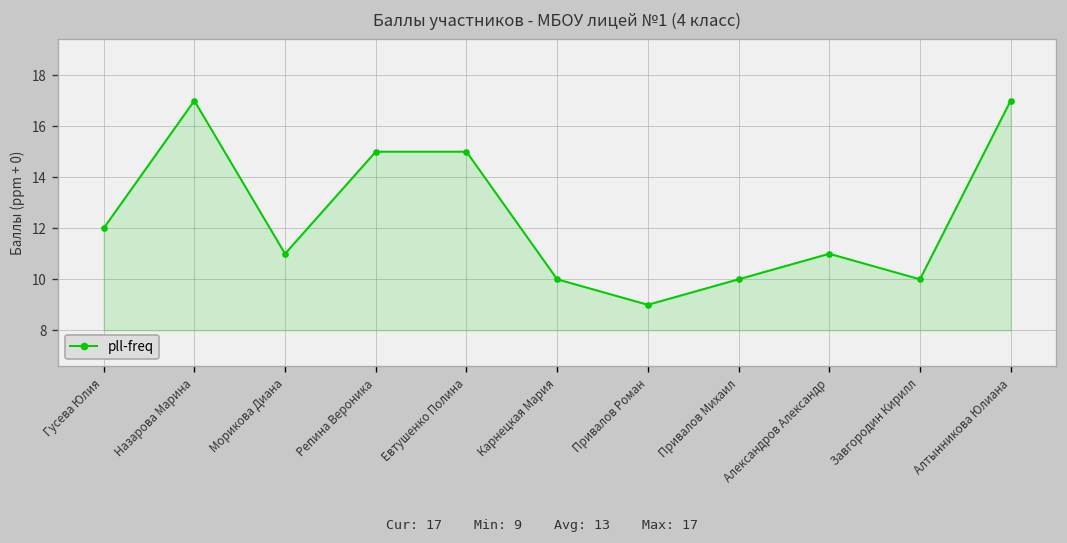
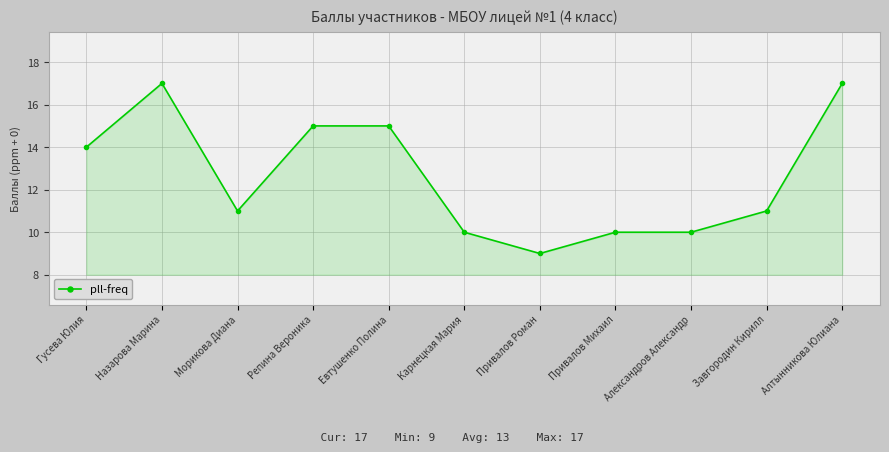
  {
-   "Гусева Юлия": 12,
+   "Гусева Юлия": 14,
    "Назарова Марина": 17,
    "Морикова Диана": 11,
    "Репина Вероника": 15,
    "Евтушенко Полина": 15,
    "Карнецкая Мария": 10,
    "Привалов Роман": 9,
    "Привалов Михаил": 10,
-   "Александров Александр": 11,
-   "Завгородин Кирилл": 10,
+   "Александров Александр": 10,
+   "Завгородин Кирилл": 11,
    "Алтынникова Юлиана": 17
  }
